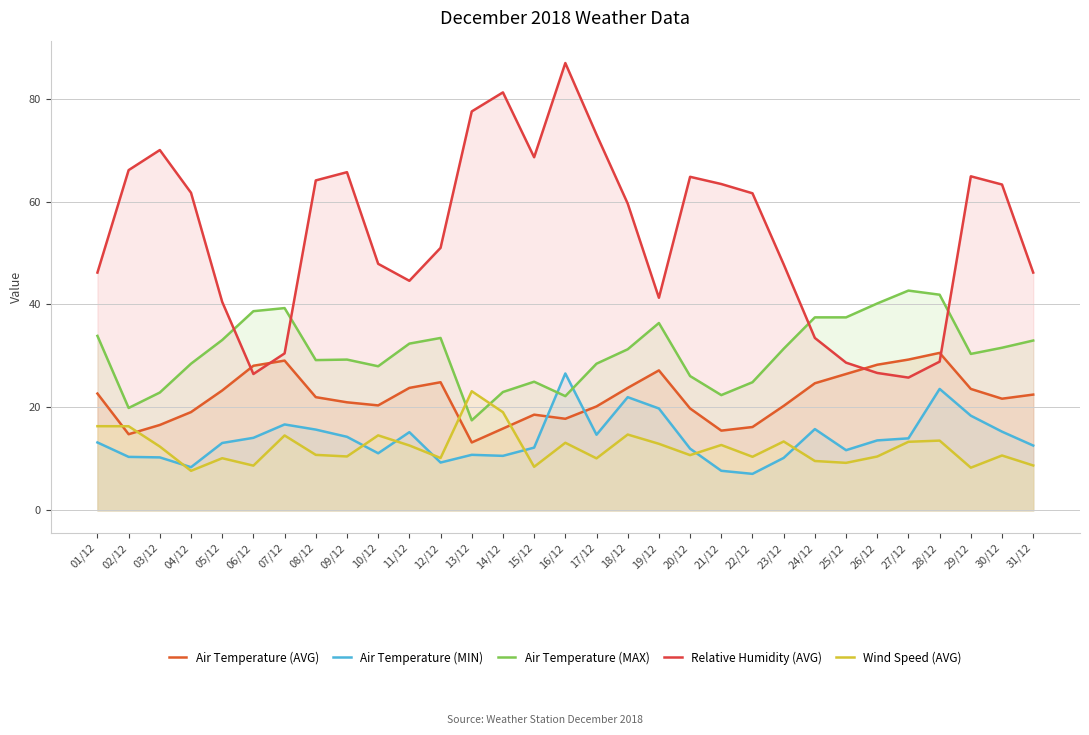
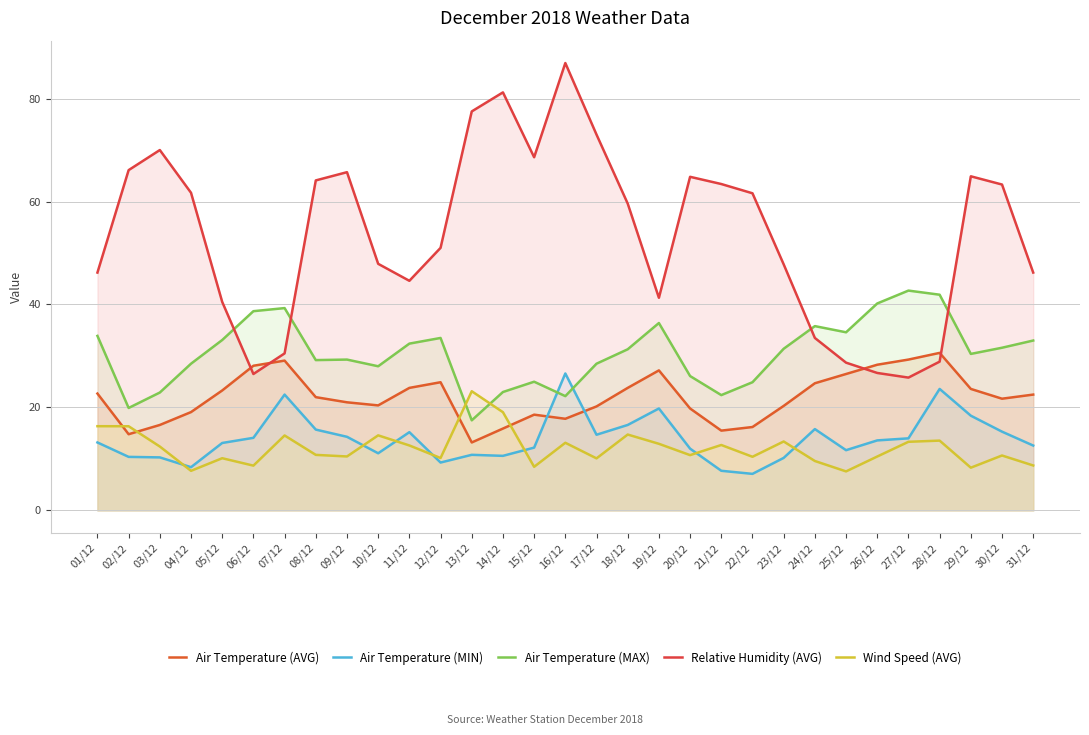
  {
    "Air Temperature (MIN)": {
      "01/12": 13,
      "02/12": 10,
      "03/12": 10,
      "04/12": 8,
      "05/12": 13,
      "06/12": 14,
-     "07/12": 17,
+     "07/12": 23,
      "08/12": 16,
      "09/12": 14,
      "10/12": 11,
      "11/12": 15,
      "12/12": 9,
      "13/12": 11,
      "14/12": 11,
      "15/12": 12,
      "16/12": 27,
      "17/12": 15,
-     "18/12": 22,
+     "18/12": 17,
      "19/12": 20,
      "20/12": 12,
      "21/12": 8,
      "22/12": 7,
      "23/12": 10,
      "24/12": 16,
      "25/12": 12,
      "26/12": 14,
      "27/12": 14,
      "28/12": 24,
      "29/12": 18,
      "30/12": 15,
      "31/12": 13
    },
    "Air Temperature (MAX)": {
      "01/12": 34,
      "02/12": 20,
      "03/12": 23,
      "04/12": 29,
      "05/12": 33,
      "06/12": 39,
      "07/12": 39,
      "08/12": 29,
      "09/12": 29,
      "10/12": 28,
      "11/12": 32,
      "12/12": 34,
      "13/12": 18,
      "14/12": 23,
      "15/12": 25,
      "16/12": 22,
      "17/12": 29,
      "18/12": 31,
      "19/12": 36,
      "20/12": 26,
      "21/12": 22,
      "22/12": 25,
      "23/12": 31,
-     "24/12": 38,
-     "25/12": 38,
+     "24/12": 36,
+     "25/12": 35,
      "26/12": 40,
      "27/12": 43,
      "28/12": 42,
      "29/12": 30,
      "30/12": 32,
      "31/12": 33
    },
    "Wind Speed (AVG)": {
      "01/12": 16,
      "02/12": 16,
      "03/12": 12,
      "04/12": 8,
      "05/12": 10,
      "06/12": 9,
      "07/12": 15,
      "08/12": 11,
      "09/12": 10,
      "10/12": 15,
      "11/12": 13,
      "12/12": 10,
      "13/12": 23,
      "14/12": 19,
      "15/12": 8,
      "16/12": 13,
      "17/12": 10,
      "18/12": 15,
      "19/12": 13,
      "20/12": 11,
      "21/12": 13,
      "22/12": 10,
      "23/12": 13,
      "24/12": 10,
-     "25/12": 9,
+     "25/12": 8,
      "26/12": 10,
      "27/12": 13,
      "28/12": 14,
      "29/12": 8,
      "30/12": 11,
      "31/12": 9
    }
  }
